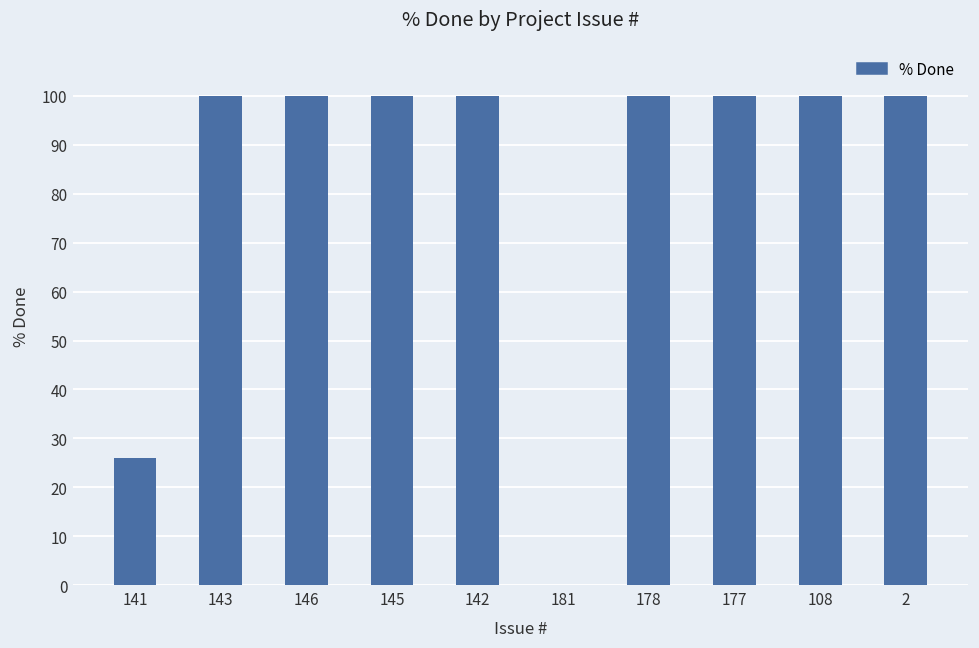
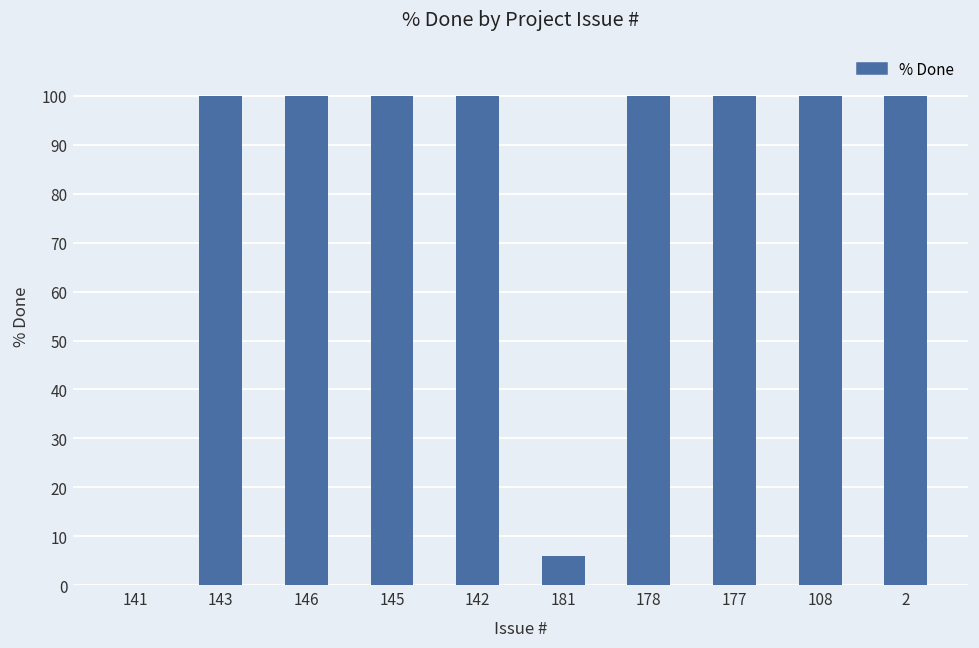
  {
-   "141": 26,
+   "141": 0,
    "143": 100,
    "146": 100,
    "145": 100,
    "142": 100,
-   "181": 0,
+   "181": 6,
    "178": 100,
    "177": 100,
    "108": 100,
    "2": 100
  }
